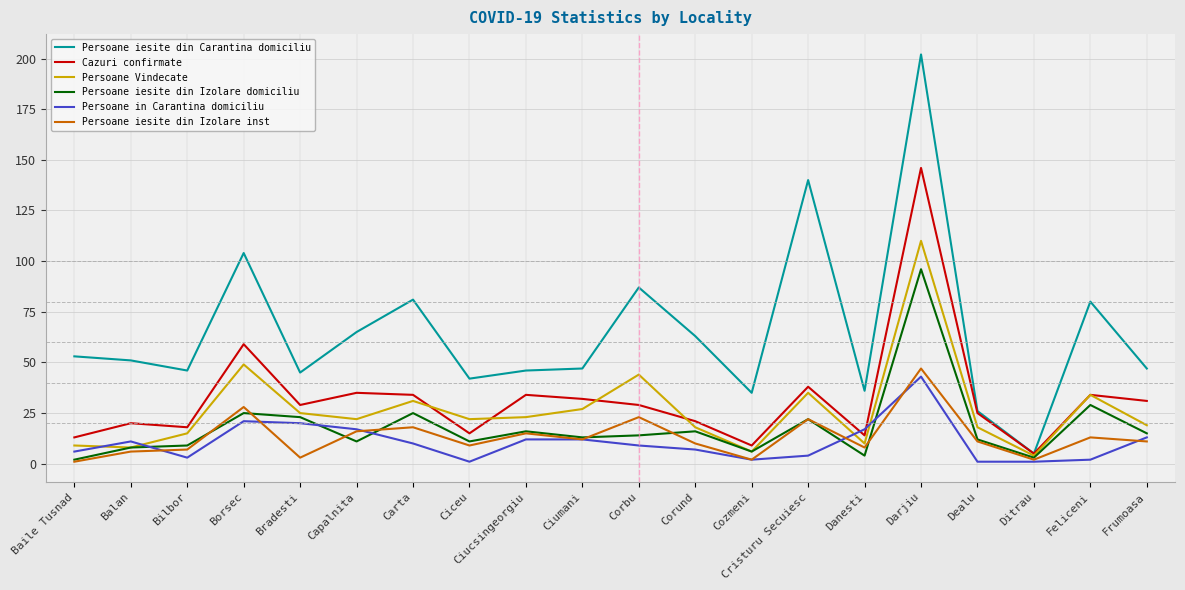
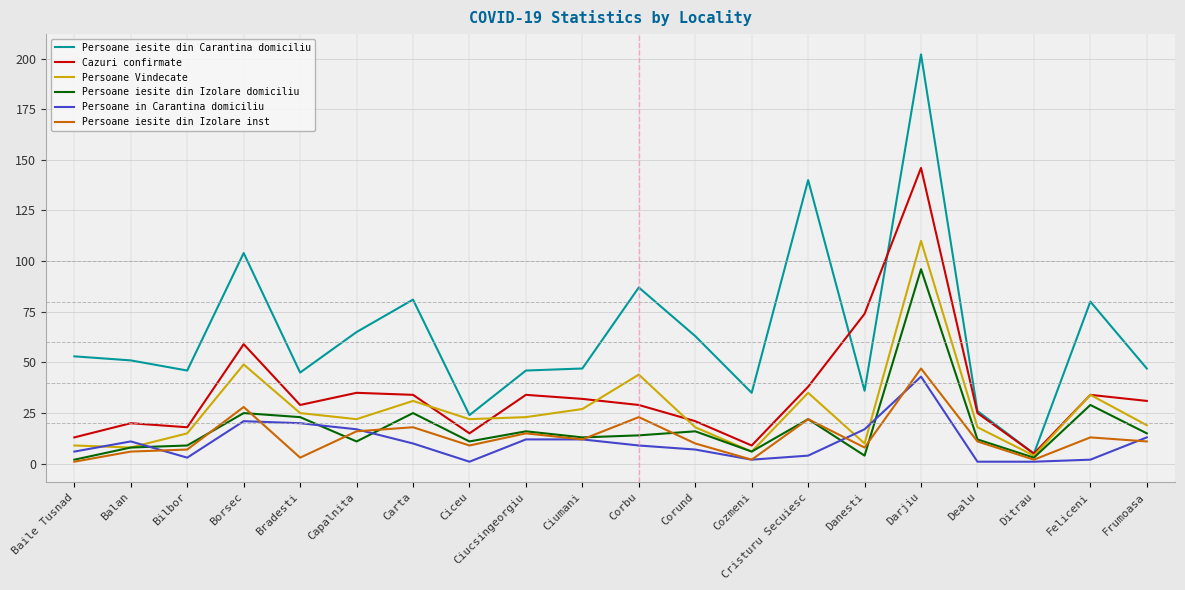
  {
    "Persoane iesite din Carantina domiciliu": {
      "Baile Tusnad": 53,
      "Balan": 51,
      "Bilbor": 46,
      "Borsec": 104,
      "Bradesti": 45,
      "Capalnita": 65,
      "Carta": 81,
-     "Ciceu": 42,
+     "Ciceu": 24,
      "Ciucsingeorgiu": 46,
      "Ciumani": 47,
      "Corbu": 87,
      "Corund": 63,
      "Cozmeni": 35,
      "Cristuru Secuiesc": 140,
      "Danesti": 36,
      "Darjiu": 202,
      "Feliceni": 80,
      "Frumoasa": 47
    },
    "Cazuri confirmate": {
      "Baile Tusnad": 13,
      "Balan": 20,
      "Bilbor": 18,
      "Borsec": 59,
      "Bradesti": 29,
      "Capalnita": 35,
      "Carta": 34,
      "Ciceu": 15,
      "Ciucsingeorgiu": 34,
      "Ciumani": 32,
      "Corbu": 29,
      "Corund": 21,
      "Cozmeni": 9,
      "Cristuru Secuiesc": 38,
-     "Danesti": 14,
+     "Danesti": 74,
      "Darjiu": 146,
      "Frumoasa": 31
    },
    "Persoane Vindecate": {
      "Baile Tusnad": 9,
      "Bilbor": 15,
      "Borsec": 49,
      "Bradesti": 25,
      "Capalnita": 22,
      "Carta": 31,
      "Ciceu": 22,
      "Ciucsingeorgiu": 23,
      "Ciumani": 27,
      "Corbu": 44,
      "Corund": 18,
      "Cristuru Secuiesc": 35,
      "Danesti": 10,
      "Darjiu": 110,
      "Dealu": 18,
      "Frumoasa": 19
    },
    "Persoane iesite din Izolare domiciliu": {
      "Bilbor": 9,
      "Borsec": 25,
      "Bradesti": 23,
      "Capalnita": 11,
      "Carta": 25,
      "Ciceu": 11,
      "Corbu": 14,
      "Corund": 16,
      "Danesti": 4,
      "Darjiu": 96,
      "Feliceni": 29,
      "Frumoasa": 15
    },
    "Persoane in Carantina domiciliu": {
      "Baile Tusnad": 6,
      "Balan": 11,
      "Bilbor": 3,
      "Borsec": 21,
      "Bradesti": 20,
      "Carta": 10,
      "Ciceu": 1,
      "Ciucsingeorgiu": 12,
      "Corbu": 9,
      "Corund": 7,
      "Cristuru Secuiesc": 4,
      "Danesti": 17,
      "Darjiu": 43,
      "Dealu": 1,
      "Feliceni": 2,
      "Frumoasa": 13
    },
    "Persoane iesite din Izolare inst": {
      "Balan": 6,
      "Bilbor": 7,
      "Borsec": 28,
      "Bradesti": 3,
      "Carta": 18,
      "Ciceu": 9,
      "Corbu": 23,
      "Corund": 10,
      "Danesti": 8,
      "Darjiu": 47,
      "Feliceni": 13,
      "Frumoasa": 11
    }
  }
